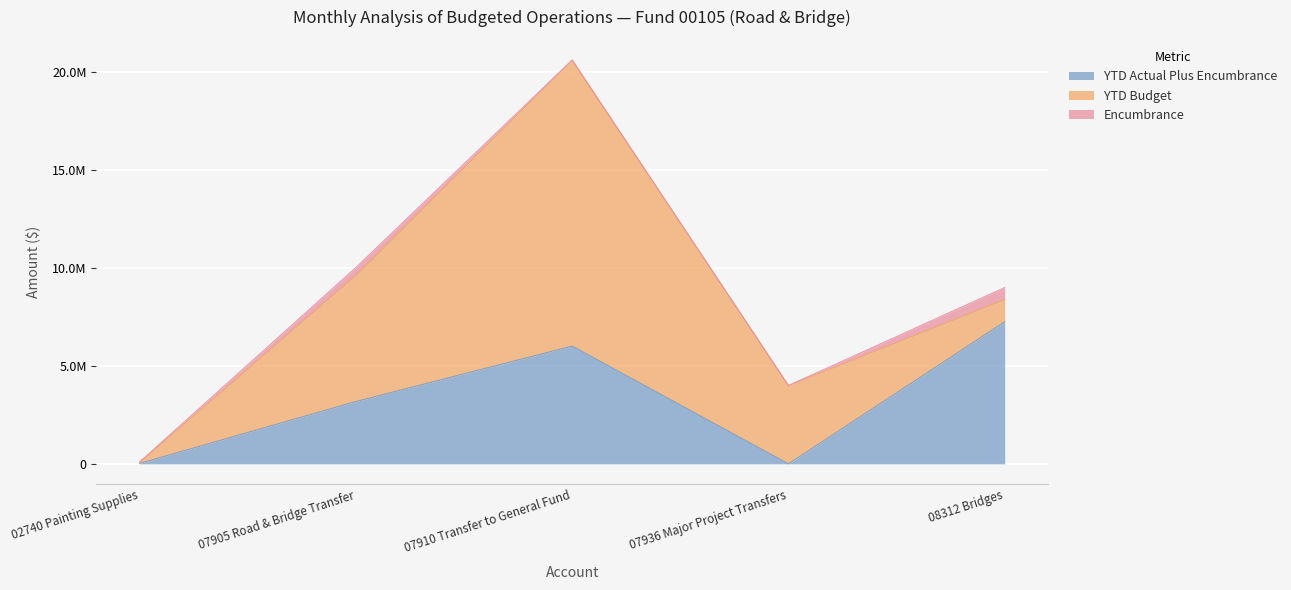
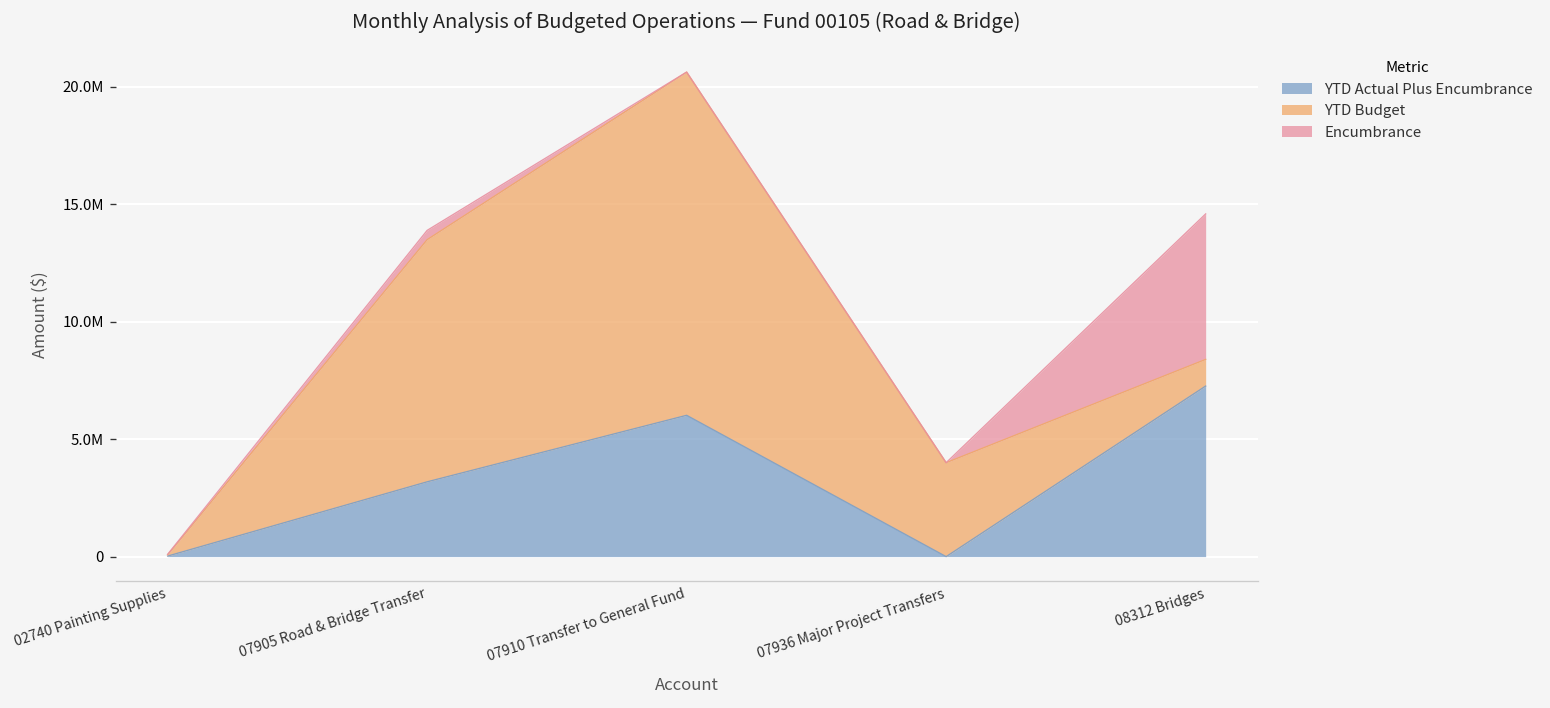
  {
    "YTD Actual Plus Encumbrance": {
      "07905 Road & Bridge Transfer": 3200000,
      "07910 Transfer to General Fund": 6000000,
      "07936 Major Project Transfers": 0,
      "08312 Bridges": 7300000
    },
    "YTD Budget": {
-     "07905 Road & Bridge Transfer": 6500000,
+     "07905 Road & Bridge Transfer": 10300000,
      "08312 Bridges": 1100000
    },
    "Encumbrance": {
      "07905 Road & Bridge Transfer": 400000,
-     "08312 Bridges": 600000
+     "08312 Bridges": 6200000
    }
  }
